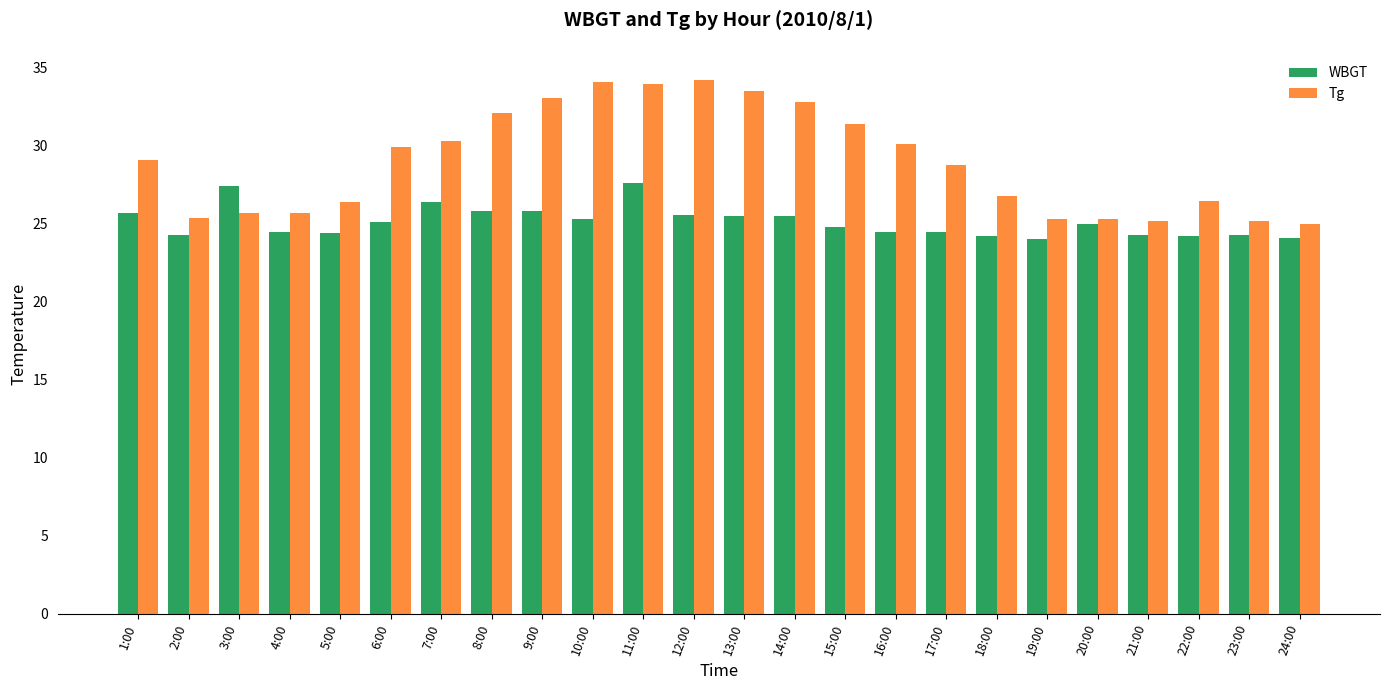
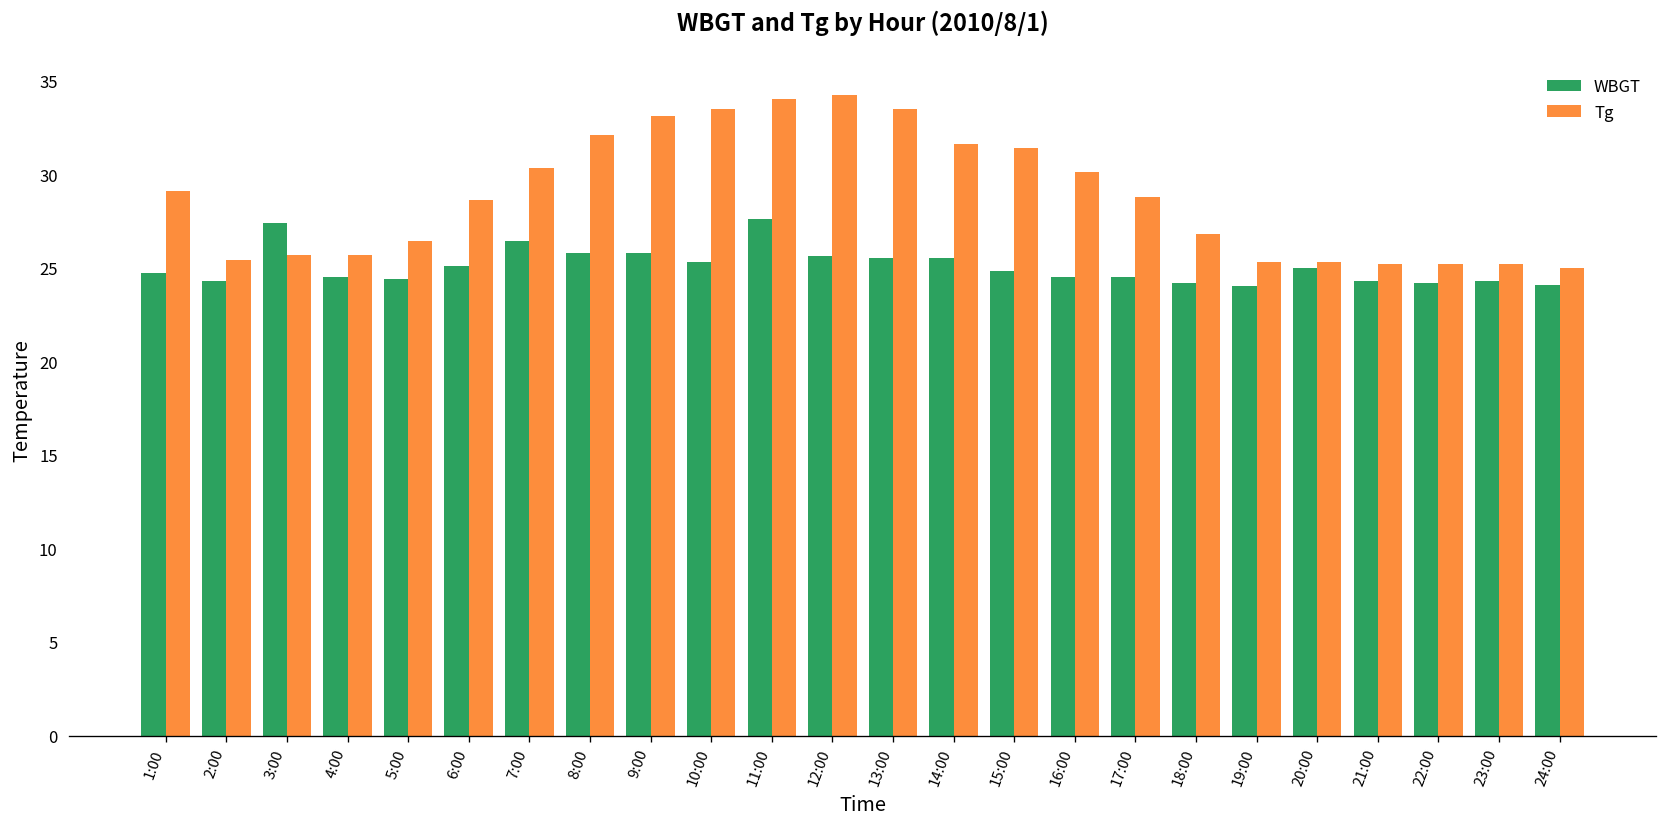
  {
    "WBGT": {
-     "1:00": 25.7,
+     "1:00": 24.7,
      "2:00": 24.3,
      "3:00": 27.4,
      "4:00": 24.5,
      "5:00": 24.4,
      "6:00": 25.1,
      "7:00": 26.4,
      "8:00": 25.8,
      "9:00": 25.8,
      "10:00": 25.3,
      "11:00": 27.6,
      "12:00": 25.6,
      "13:00": 25.5,
      "14:00": 25.5,
      "15:00": 24.8,
      "16:00": 24.5,
      "17:00": 24.5,
      "18:00": 24.2,
      "19:00": 24.0,
      "20:00": 25.0,
      "21:00": 24.3,
      "22:00": 24.2,
      "23:00": 24.3,
      "24:00": 24.1
    },
    "Tg": {
      "1:00": 29.1,
      "2:00": 25.4,
      "3:00": 25.7,
      "4:00": 25.7,
      "5:00": 26.4,
-     "6:00": 29.9,
+     "6:00": 28.6,
      "7:00": 30.3,
      "8:00": 32.1,
      "9:00": 33.1,
-     "10:00": 34.1,
+     "10:00": 33.5,
      "11:00": 34.0,
      "12:00": 34.2,
      "13:00": 33.5,
-     "14:00": 32.8,
+     "14:00": 31.6,
      "15:00": 31.4,
      "16:00": 30.1,
      "17:00": 28.8,
      "18:00": 26.8,
      "19:00": 25.3,
      "20:00": 25.3,
      "21:00": 25.2,
-     "22:00": 26.5,
+     "22:00": 25.2,
      "23:00": 25.2,
      "24:00": 25.0
    }
  }
